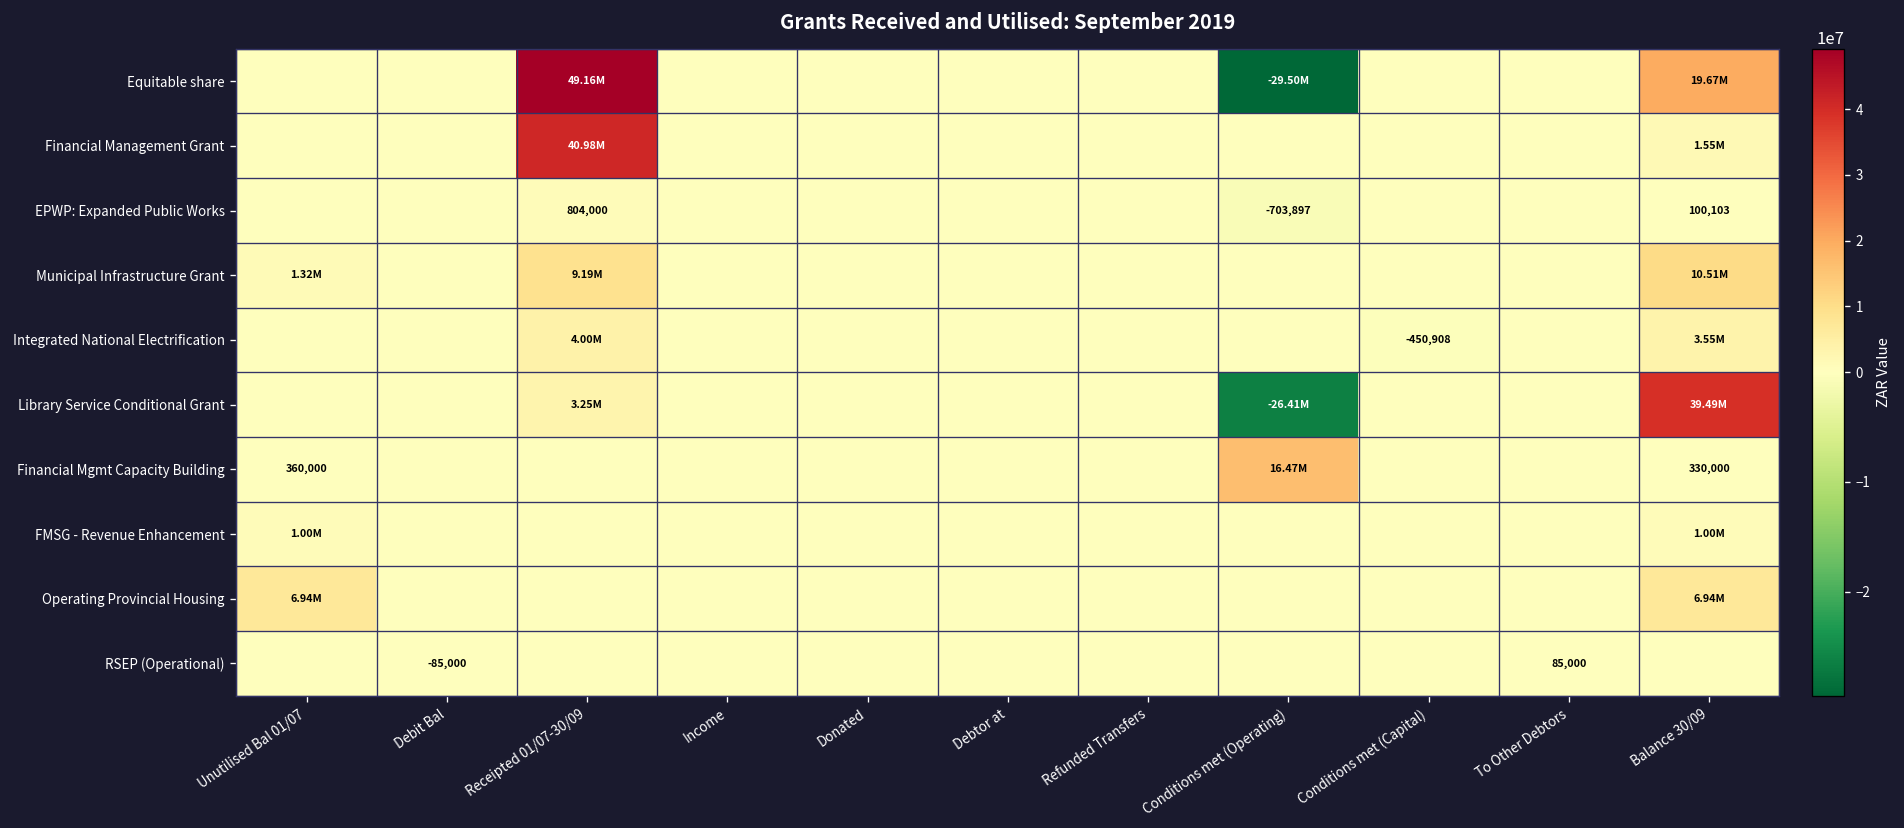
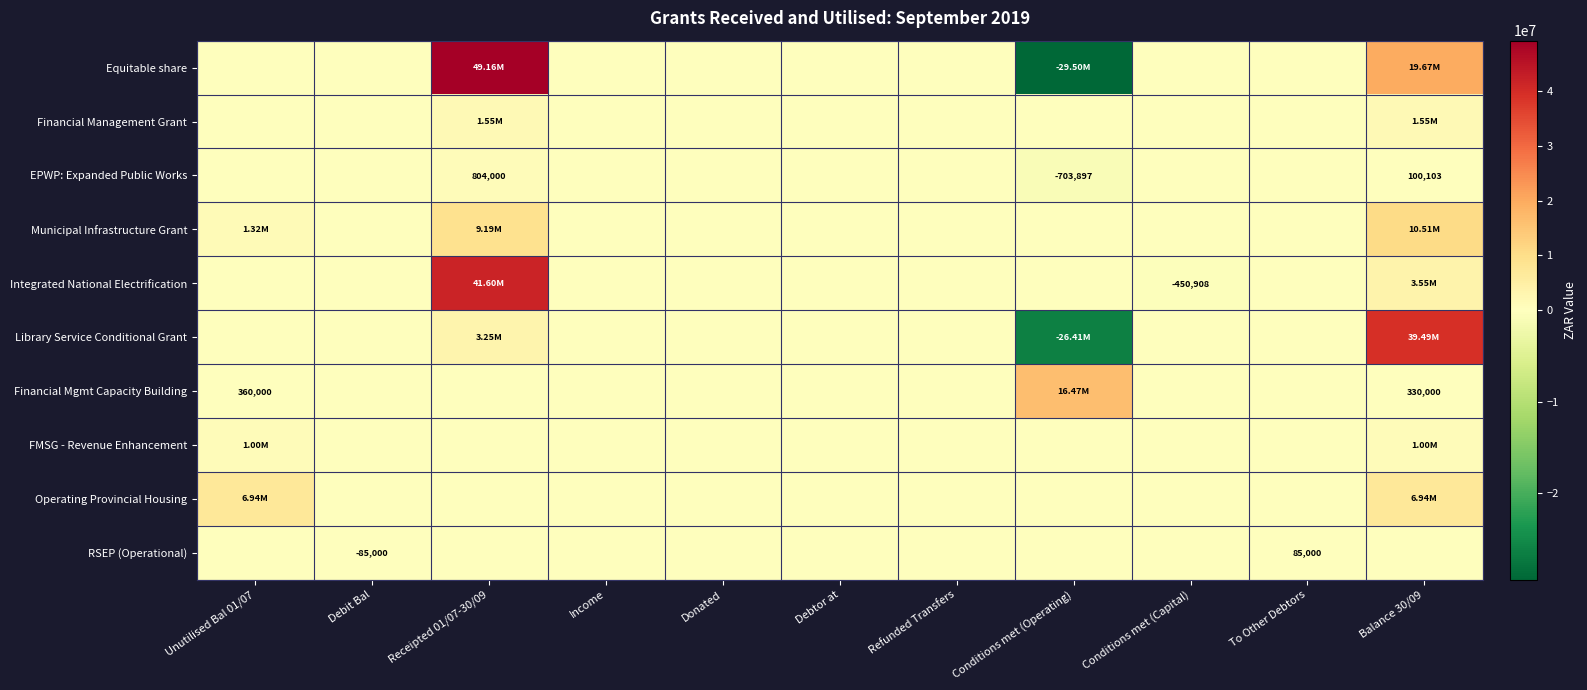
  {
    "Equitable share": {
      "Receipted 01/07-30/09": "49.16M",
      "Conditions met (Operating)": "-29.50M",
      "Balance 30/09": "19.67M"
    },
    "Financial Management Grant": {
-     "Receipted 01/07-30/09": "40.98M",
+     "Receipted 01/07-30/09": "1.55M",
      "Balance 30/09": "1.55M"
    },
    "EPWP: Expanded Public Works": {
      "Receipted 01/07-30/09": "804,000",
      "Conditions met (Operating)": "-703,897",
      "Balance 30/09": "100,103"
    },
    "Municipal Infrastructure Grant": {
      "Unutilised Bal 01/07": "1.32M",
      "Receipted 01/07-30/09": "9.19M",
      "Balance 30/09": "10.51M"
    },
    "Integrated National Electrification": {
-     "Receipted 01/07-30/09": "4.00M",
+     "Receipted 01/07-30/09": "41.60M",
      "Conditions met (Capital)": "-450,908",
      "Balance 30/09": "3.55M"
    },
    "Library Service Conditional Grant": {
      "Receipted 01/07-30/09": "3.25M",
      "Conditions met (Operating)": "-26.41M",
      "Balance 30/09": "39.49M"
    },
    "Financial Mgmt Capacity Building": {
      "Unutilised Bal 01/07": "360,000",
      "Conditions met (Operating)": "16.47M",
      "Balance 30/09": "330,000"
    },
    "FMSG - Revenue Enhancement": {
      "Unutilised Bal 01/07": "1.00M",
      "Balance 30/09": "1.00M"
    },
    "Operating Provincial Housing": {
      "Unutilised Bal 01/07": "6.94M",
      "Balance 30/09": "6.94M"
    },
    "RSEP (Operational)": {
      "Debit Bal": "-85,000",
      "To Other Debtors": "85,000"
    }
  }
